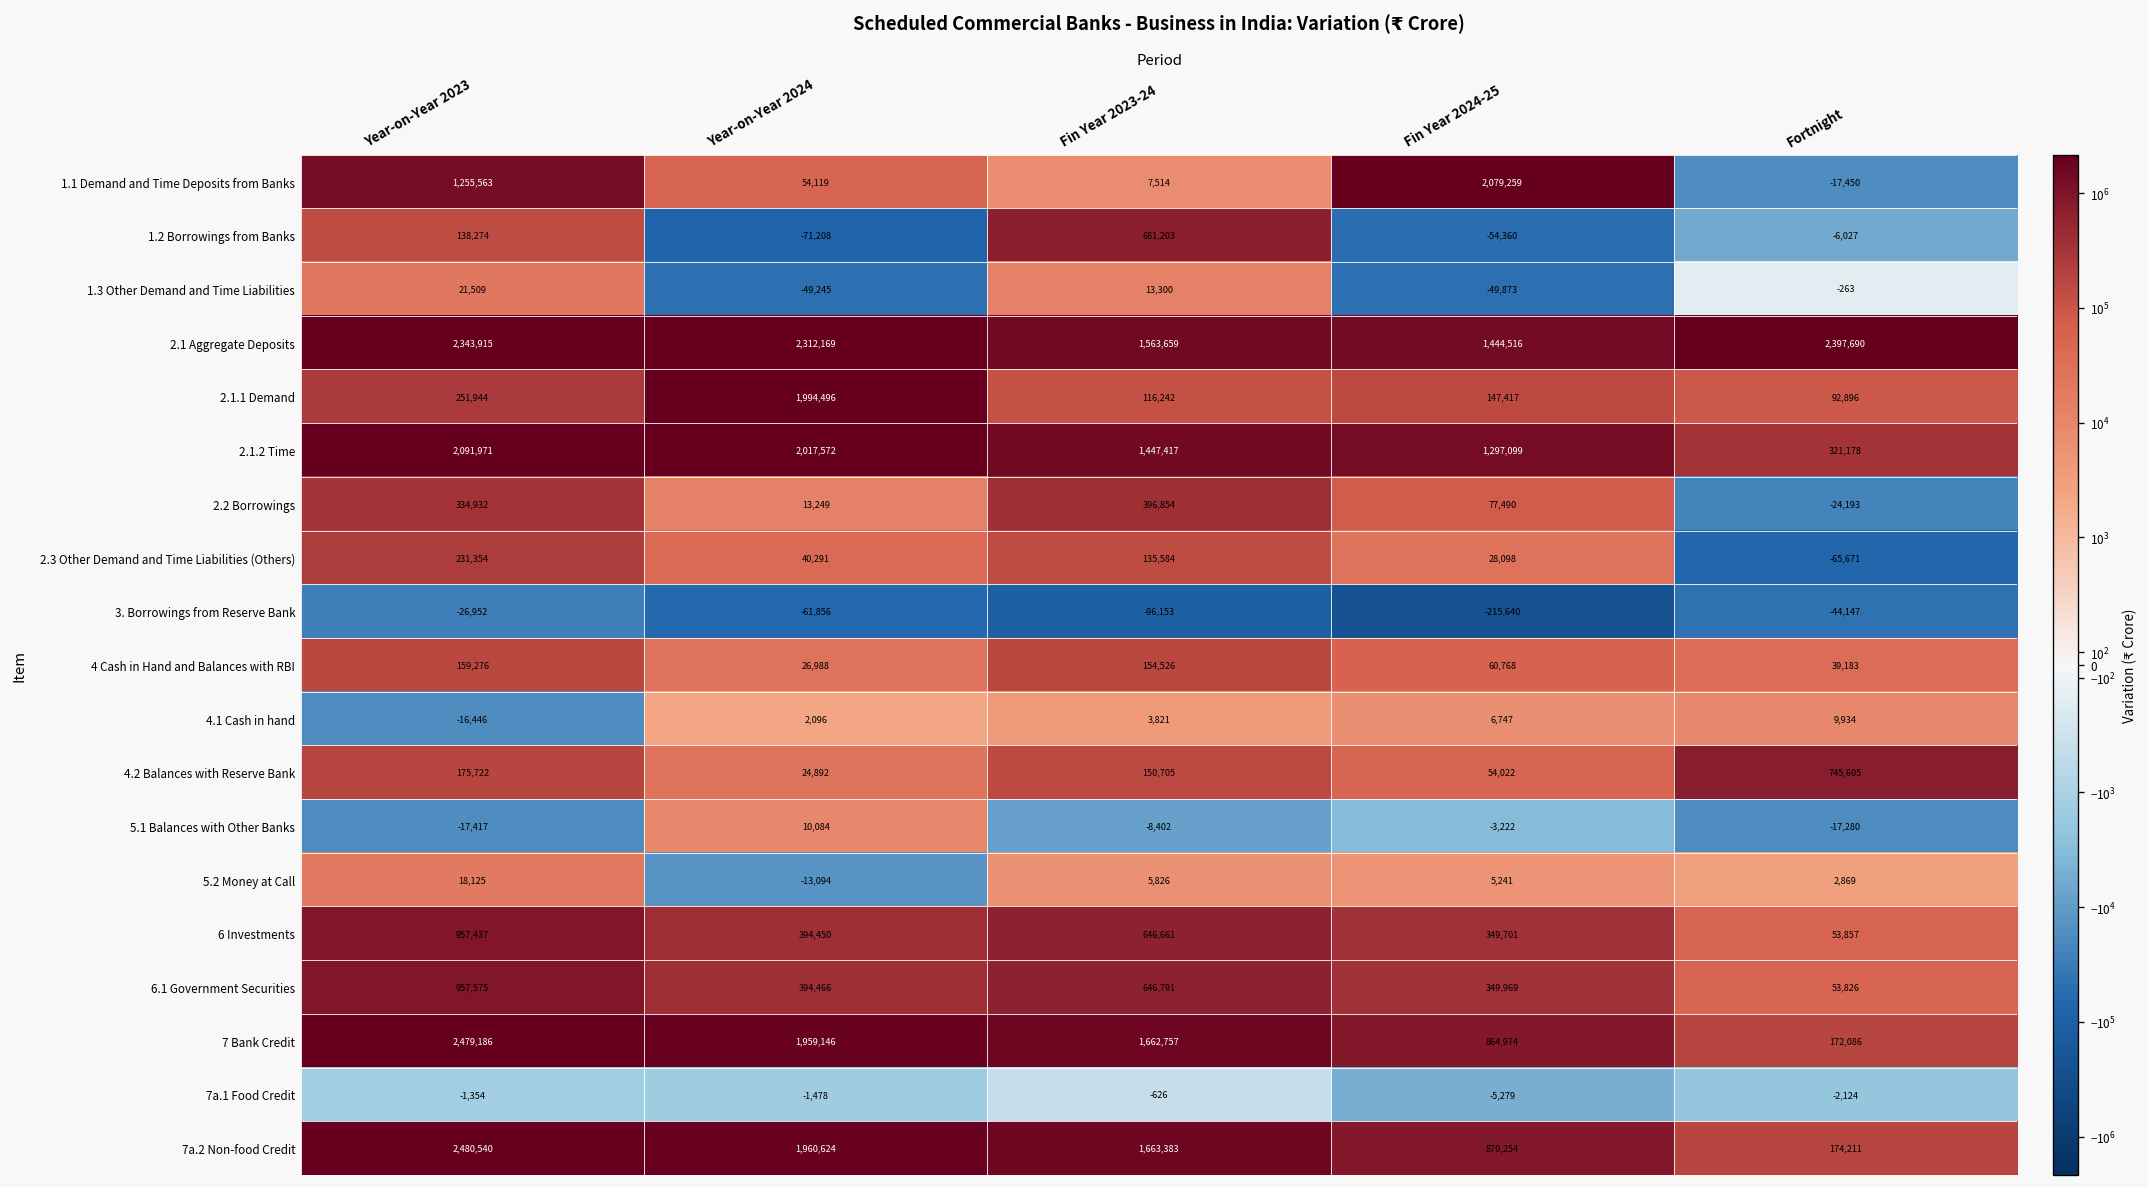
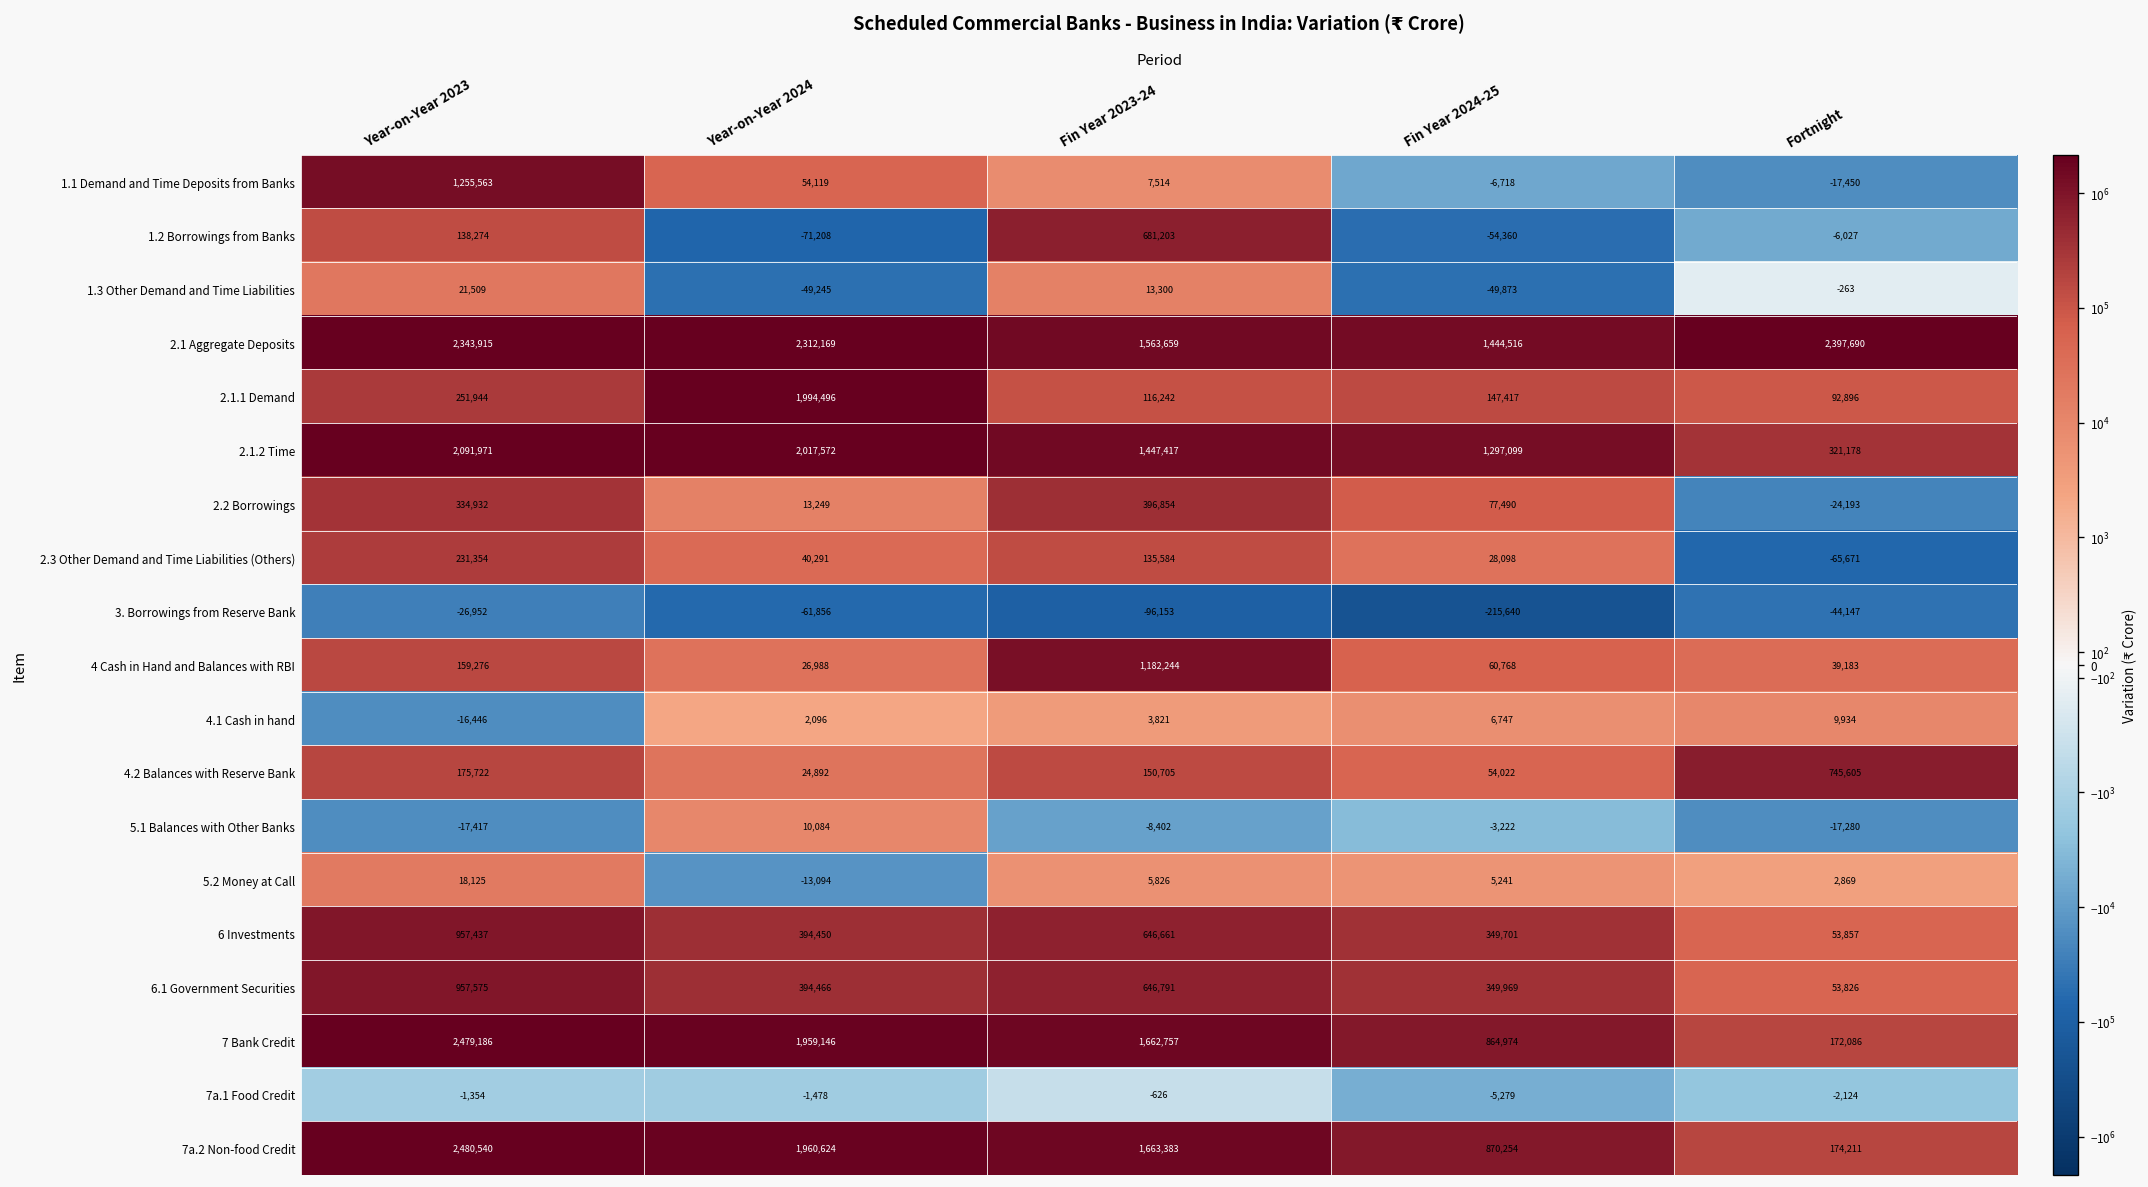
  {
    "1.1 Demand and Time Deposits from Banks": {
      "Year-on-Year 2023": "1,255,563",
      "Year-on-Year 2024": "54,119",
      "Fin Year 2023-24": "7,514",
-     "Fin Year 2024-25": "2,079,259",
+     "Fin Year 2024-25": "-6,718",
      "Fortnight": "-17,450"
    },
    "1.2 Borrowings from Banks": {
      "Year-on-Year 2023": "138,274",
      "Year-on-Year 2024": "-71,208",
      "Fin Year 2023-24": "681,203",
      "Fin Year 2024-25": "-54,360",
      "Fortnight": "-6,027"
    },
    "1.3 Other Demand and Time Liabilities": {
      "Year-on-Year 2023": "21,509",
      "Year-on-Year 2024": "-49,245",
      "Fin Year 2023-24": "13,300",
      "Fin Year 2024-25": "-49,873",
      "Fortnight": "-263"
    },
    "2.1 Aggregate Deposits": {
      "Year-on-Year 2023": "2,343,915",
      "Year-on-Year 2024": "2,312,169",
      "Fin Year 2023-24": "1,563,659",
      "Fin Year 2024-25": "1,444,516",
      "Fortnight": "2,397,690"
    },
    "2.1.1 Demand": {
      "Year-on-Year 2023": "251,944",
      "Year-on-Year 2024": "1,994,496",
      "Fin Year 2023-24": "116,242",
      "Fin Year 2024-25": "147,417",
      "Fortnight": "92,896"
    },
    "2.1.2 Time": {
      "Year-on-Year 2023": "2,091,971",
      "Year-on-Year 2024": "2,017,572",
      "Fin Year 2023-24": "1,447,417",
      "Fin Year 2024-25": "1,297,099",
      "Fortnight": "321,178"
    },
    "2.2 Borrowings": {
      "Year-on-Year 2023": "334,932",
      "Year-on-Year 2024": "13,249",
      "Fin Year 2023-24": "396,854",
      "Fin Year 2024-25": "77,490",
      "Fortnight": "-24,193"
    },
    "2.3 Other Demand and Time Liabilities (Others)": {
      "Year-on-Year 2023": "231,354",
      "Year-on-Year 2024": "40,291",
      "Fin Year 2023-24": "135,584",
      "Fin Year 2024-25": "28,098",
      "Fortnight": "-65,671"
    },
    "3. Borrowings from Reserve Bank": {
      "Year-on-Year 2023": "-26,952",
      "Year-on-Year 2024": "-61,856",
      "Fin Year 2023-24": "-96,153",
      "Fin Year 2024-25": "-215,640",
      "Fortnight": "-44,147"
    },
    "4 Cash in Hand and Balances with RBI": {
      "Year-on-Year 2023": "159,276",
      "Year-on-Year 2024": "26,988",
-     "Fin Year 2023-24": "154,526",
+     "Fin Year 2023-24": "1,182,244",
      "Fin Year 2024-25": "60,768",
      "Fortnight": "39,183"
    },
    "4.1 Cash in hand": {
      "Year-on-Year 2023": "-16,446",
      "Year-on-Year 2024": "2,096",
      "Fin Year 2023-24": "3,821",
      "Fin Year 2024-25": "6,747",
      "Fortnight": "9,934"
    },
    "4.2 Balances with Reserve Bank": {
      "Year-on-Year 2023": "175,722",
      "Year-on-Year 2024": "24,892",
      "Fin Year 2023-24": "150,705",
      "Fin Year 2024-25": "54,022",
      "Fortnight": "745,605"
    },
    "5.1 Balances with Other Banks": {
      "Year-on-Year 2023": "-17,417",
      "Year-on-Year 2024": "10,084",
      "Fin Year 2023-24": "-8,402",
      "Fin Year 2024-25": "-3,222",
      "Fortnight": "-17,280"
    },
    "5.2 Money at Call": {
      "Year-on-Year 2023": "18,125",
      "Year-on-Year 2024": "-13,094",
      "Fin Year 2023-24": "5,826",
      "Fin Year 2024-25": "5,241",
      "Fortnight": "2,869"
    },
    "6 Investments": {
      "Year-on-Year 2023": "957,437",
      "Year-on-Year 2024": "394,450",
      "Fin Year 2023-24": "646,661",
      "Fin Year 2024-25": "349,701",
      "Fortnight": "53,857"
    },
    "6.1 Government Securities": {
      "Year-on-Year 2023": "957,575",
      "Year-on-Year 2024": "394,466",
      "Fin Year 2023-24": "646,791",
      "Fin Year 2024-25": "349,969",
      "Fortnight": "53,826"
    },
    "7 Bank Credit": {
      "Year-on-Year 2023": "2,479,186",
      "Year-on-Year 2024": "1,959,146",
      "Fin Year 2023-24": "1,662,757",
      "Fin Year 2024-25": "864,974",
      "Fortnight": "172,086"
    },
    "7a.1 Food Credit": {
      "Year-on-Year 2023": "-1,354",
      "Year-on-Year 2024": "-1,478",
      "Fin Year 2023-24": "-626",
      "Fin Year 2024-25": "-5,279",
      "Fortnight": "-2,124"
    },
    "7a.2 Non-food Credit": {
      "Year-on-Year 2023": "2,480,540",
      "Year-on-Year 2024": "1,960,624",
      "Fin Year 2023-24": "1,663,383",
      "Fin Year 2024-25": "870,254",
      "Fortnight": "174,211"
    }
  }
